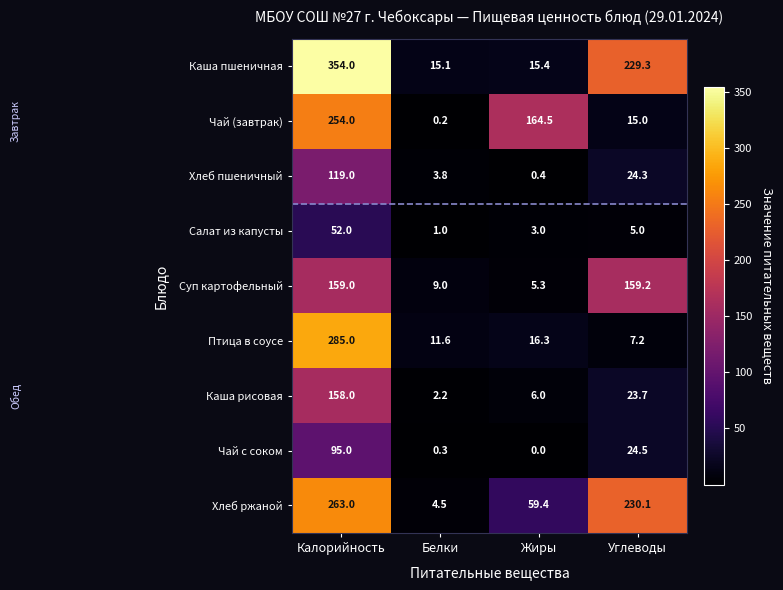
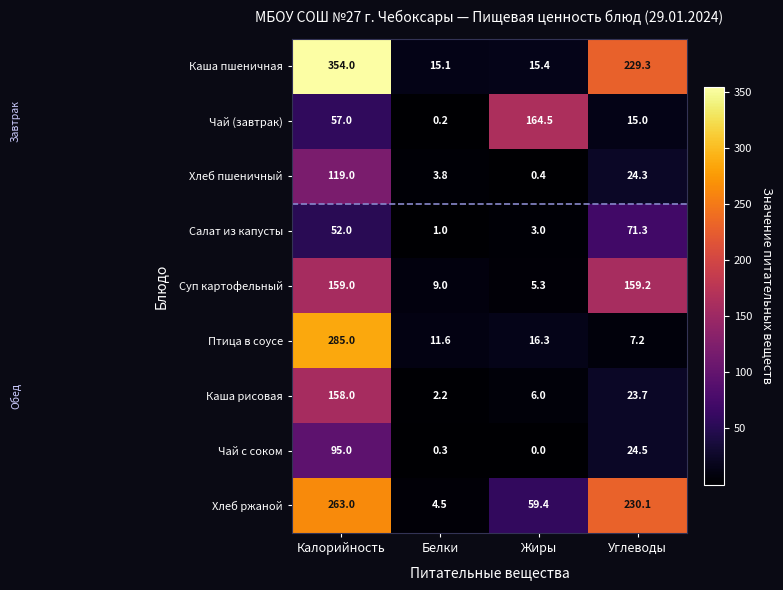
  {
    "Каша пшеничная": {
      "Калорийность": 354.0,
      "Белки": 15.1,
      "Жиры": 15.4,
      "Углеводы": 229.3
    },
    "Чай (завтрак)": {
-     "Калорийность": 254.0,
+     "Калорийность": 57.0,
      "Белки": 0.2,
      "Жиры": 164.5,
      "Углеводы": 15.0
    },
    "Хлеб пшеничный": {
      "Калорийность": 119.0,
      "Белки": 3.8,
      "Жиры": 0.4,
      "Углеводы": 24.3
    },
    "Салат из капусты": {
      "Калорийность": 52.0,
      "Белки": 1.0,
      "Жиры": 3.0,
-     "Углеводы": 5.0
+     "Углеводы": 71.3
    },
    "Суп картофельный": {
      "Калорийность": 159.0,
      "Белки": 9.0,
      "Жиры": 5.3,
      "Углеводы": 159.2
    },
    "Птица в соусе": {
      "Калорийность": 285.0,
      "Белки": 11.6,
      "Жиры": 16.3,
      "Углеводы": 7.2
    },
    "Каша рисовая": {
      "Калорийность": 158.0,
      "Белки": 2.2,
      "Жиры": 6.0,
      "Углеводы": 23.7
    },
    "Чай с соком": {
      "Калорийность": 95.0,
      "Белки": 0.3,
      "Жиры": 0.0,
      "Углеводы": 24.5
    },
    "Хлеб ржаной": {
      "Калорийность": 263.0,
      "Белки": 4.5,
      "Жиры": 59.4,
      "Углеводы": 230.1
    }
  }
